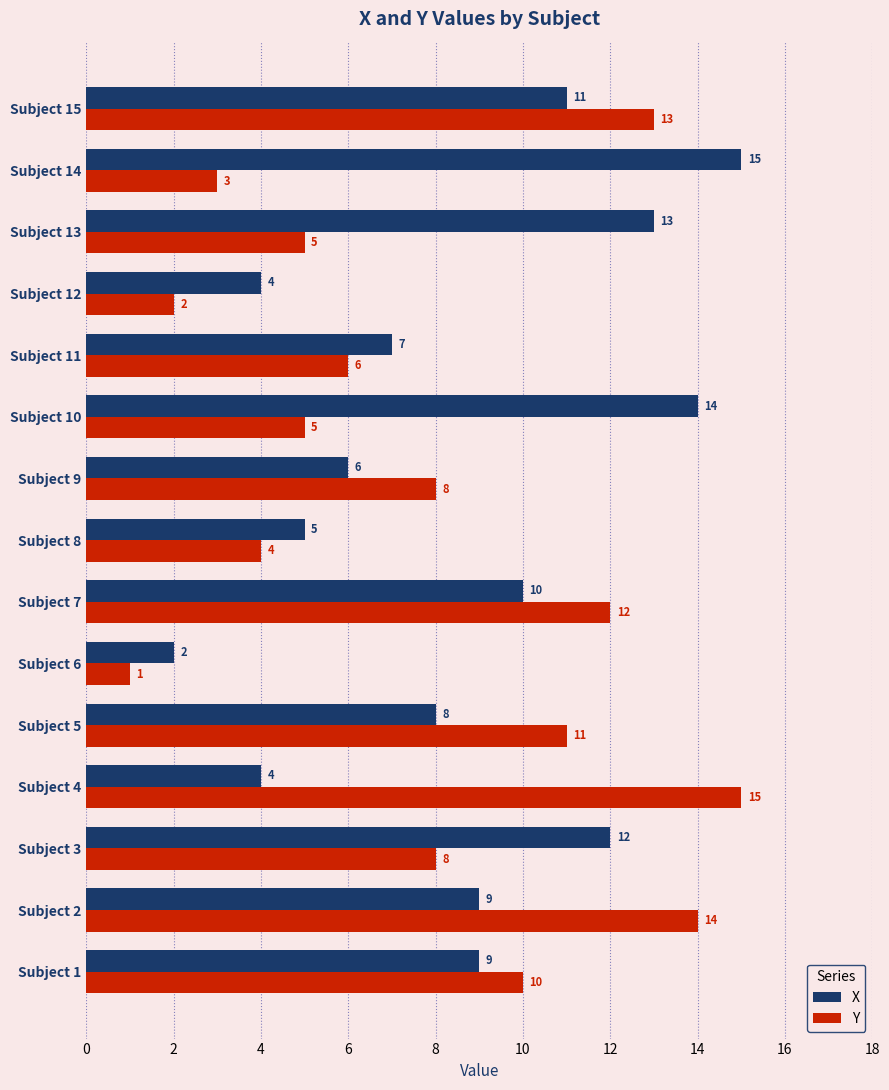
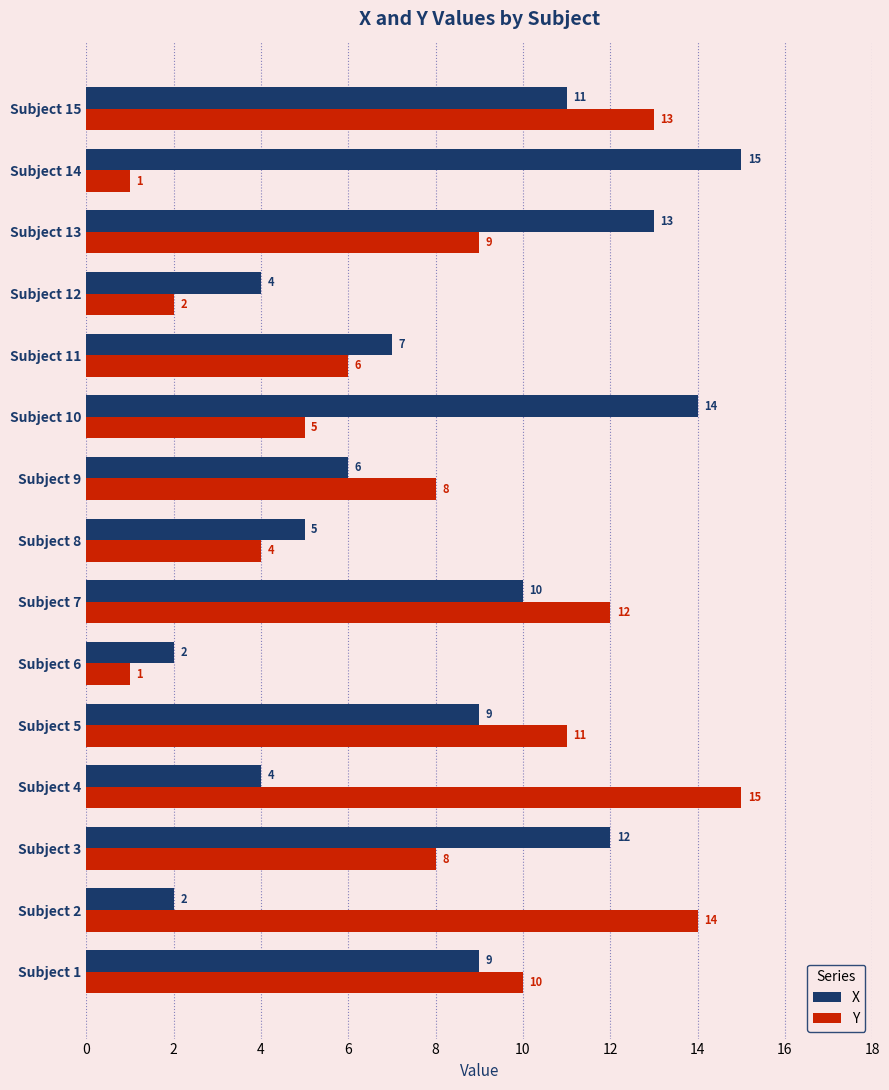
  {
    "X": {
      "Subject 15": 11,
      "Subject 14": 15,
      "Subject 13": 13,
      "Subject 12": 4,
      "Subject 11": 7,
      "Subject 10": 14,
      "Subject 9": 6,
      "Subject 8": 5,
      "Subject 7": 10,
      "Subject 6": 2,
-     "Subject 5": 8,
+     "Subject 5": 9,
      "Subject 4": 4,
      "Subject 3": 12,
-     "Subject 2": 9,
+     "Subject 2": 2,
      "Subject 1": 9
    },
    "Y": {
      "Subject 15": 13,
-     "Subject 14": 3,
-     "Subject 13": 5,
+     "Subject 14": 1,
+     "Subject 13": 9,
      "Subject 12": 2,
      "Subject 11": 6,
      "Subject 10": 5,
      "Subject 9": 8,
      "Subject 8": 4,
      "Subject 7": 12,
      "Subject 6": 1,
      "Subject 5": 11,
      "Subject 4": 15,
      "Subject 3": 8,
      "Subject 2": 14,
      "Subject 1": 10
    }
  }
